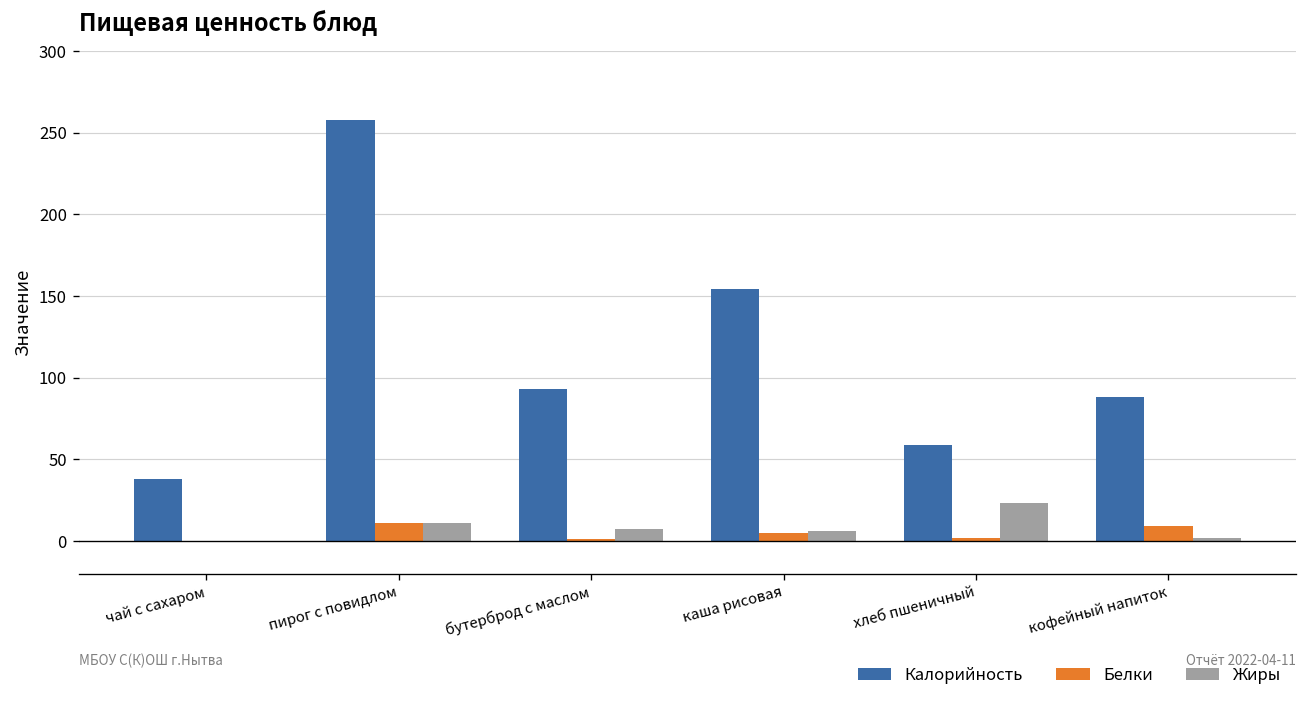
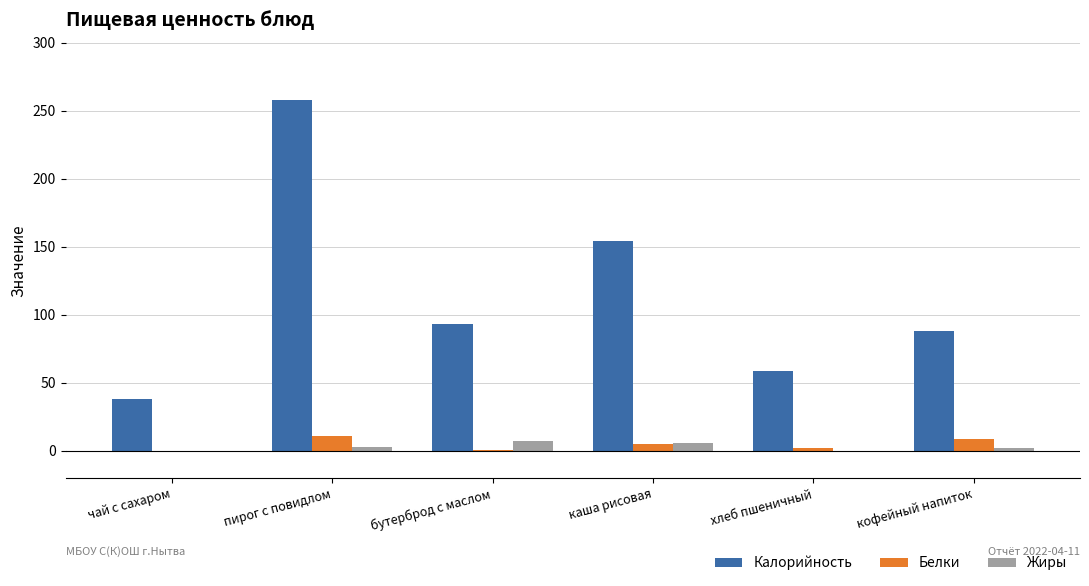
  {
    "Калорийность": {
      "чай с сахаром": 38,
      "пирог с повидлом": 258,
      "бутерброд с маслом": 93,
      "каша рисовая": 154,
      "хлеб пшеничный": 59,
      "кофейный напиток": 88
    },
    "Белки": {
      "пирог с повидлом": 11,
      "каша рисовая": 5,
      "хлеб пшеничный": 2,
      "кофейный напиток": 9
    },
    "Жиры": {
-     "пирог с повидлом": 11,
+     "пирог с повидлом": 3,
      "бутерброд с маслом": 7,
      "каша рисовая": 6,
-     "хлеб пшеничный": 23,
+     "хлеб пшеничный": 0,
      "кофейный напиток": 2
    }
  }
